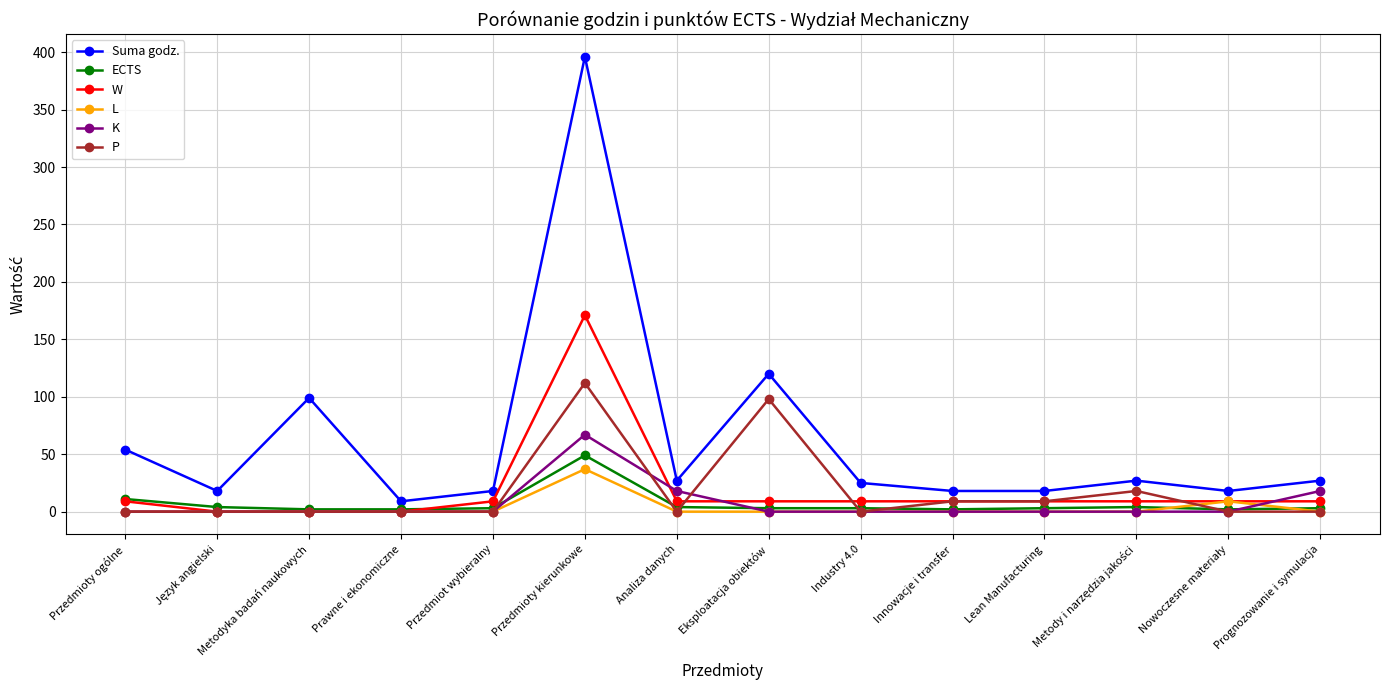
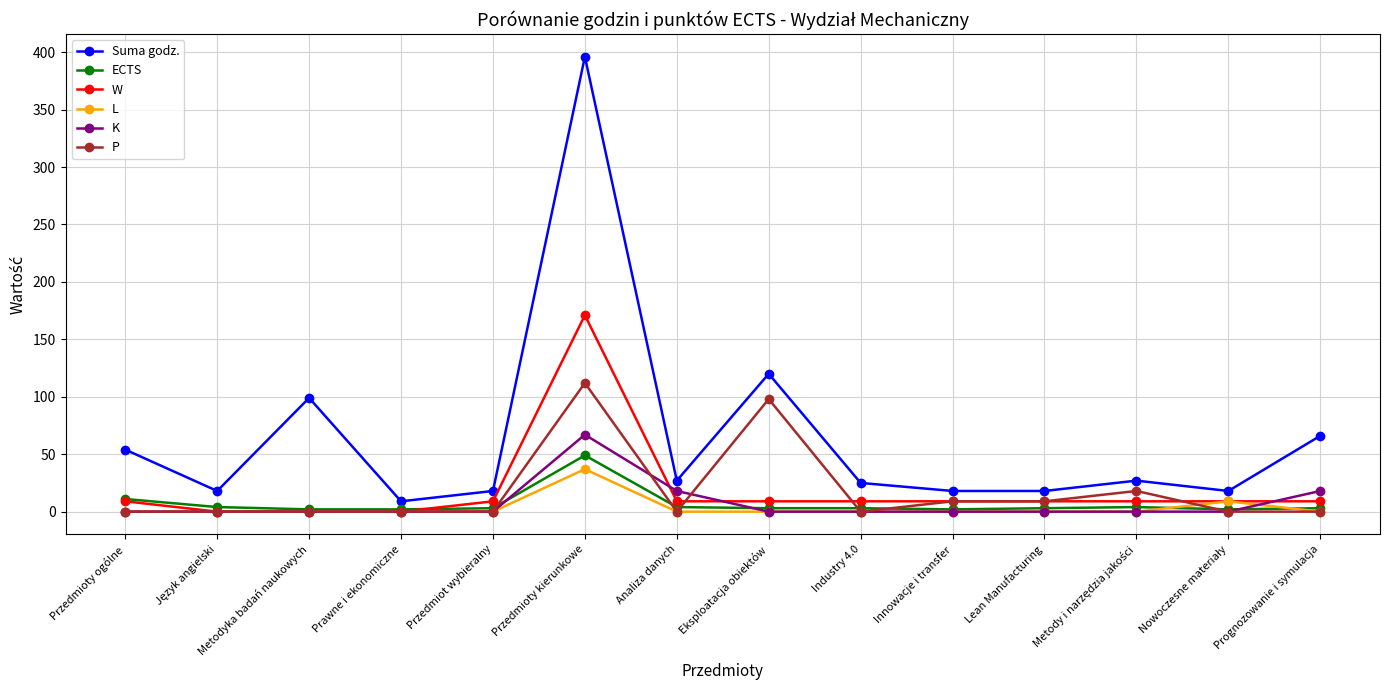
  {
    "Suma godz.": {
      "Przedmioty ogólne": 54,
      "Język angielski": 18,
      "Metodyka badań naukowych": 99,
      "Prawne i ekonomiczne": 9,
      "Przedmiot wybieralny": 18,
      "Przedmioty kierunkowe": 396,
      "Analiza danych": 27,
      "Eksploatacja obiektów": 120,
      "Industry 4.0": 25,
      "Innowacje i transfer": 18,
      "Lean Manufacturing": 18,
      "Metody i narzędzia jakości": 27,
      "Nowoczesne materiały": 18,
-     "Prognozowanie i symulacja": 27
+     "Prognozowanie i symulacja": 66
    },
    "ECTS": {
      "Język angielski": 4,
      "Przedmiot wybieralny": 3,
      "Przedmioty kierunkowe": 49,
      "Analiza danych": 4,
      "Eksploatacja obiektów": 3,
      "Industry 4.0": 3,
      "Lean Manufacturing": 3,
      "Metody i narzędzia jakości": 4,
      "Prognozowanie i symulacja": 3
    },
    "W": {
      "Przedmiot wybieralny": 9,
      "Przedmioty kierunkowe": 171,
      "Analiza danych": 9,
      "Eksploatacja obiektów": 9,
      "Industry 4.0": 9,
      "Metody i narzędzia jakości": 9,
      "Prognozowanie i symulacja": 9
    },
    "L": {
      "Przedmioty kierunkowe": 37
    },
    "K": {
      "Przedmioty kierunkowe": 67,
      "Analiza danych": 18,
      "Prognozowanie i symulacja": 18
    },
    "P": {
      "Przedmioty kierunkowe": 112,
      "Eksploatacja obiektów": 98,
      "Metody i narzędzia jakości": 18
    }
  }
